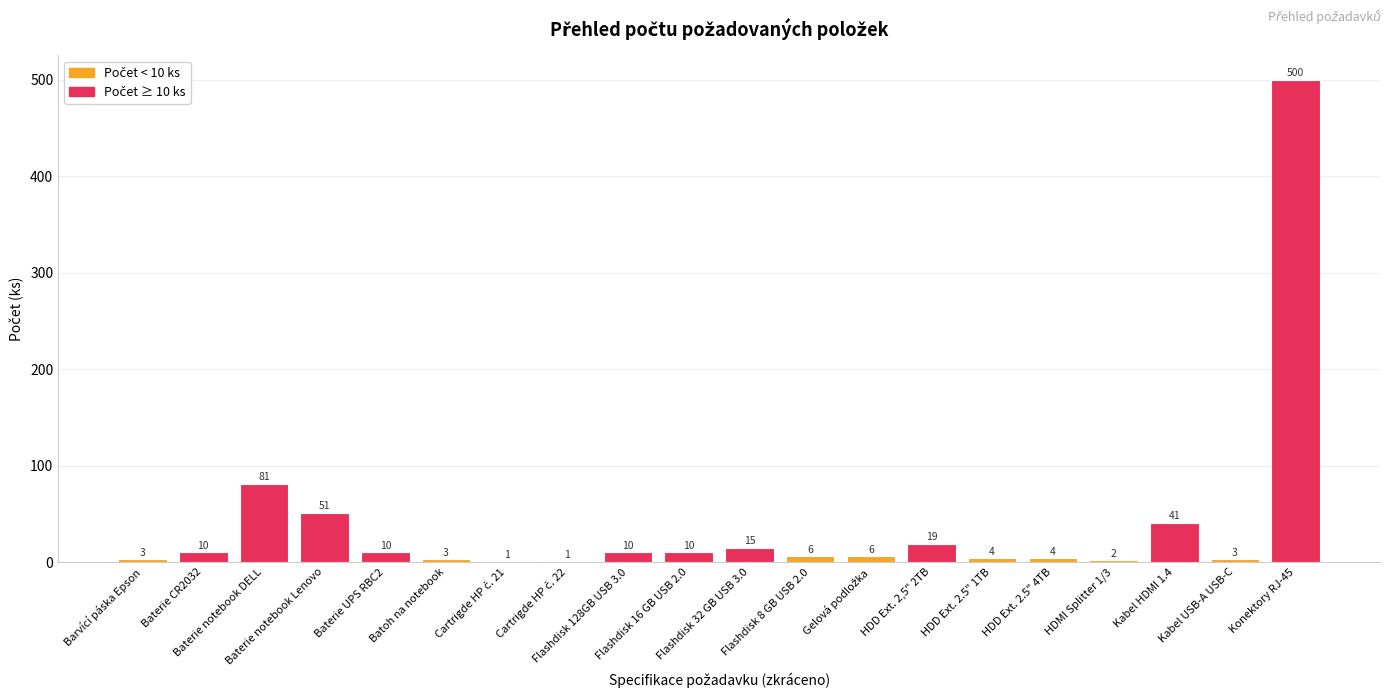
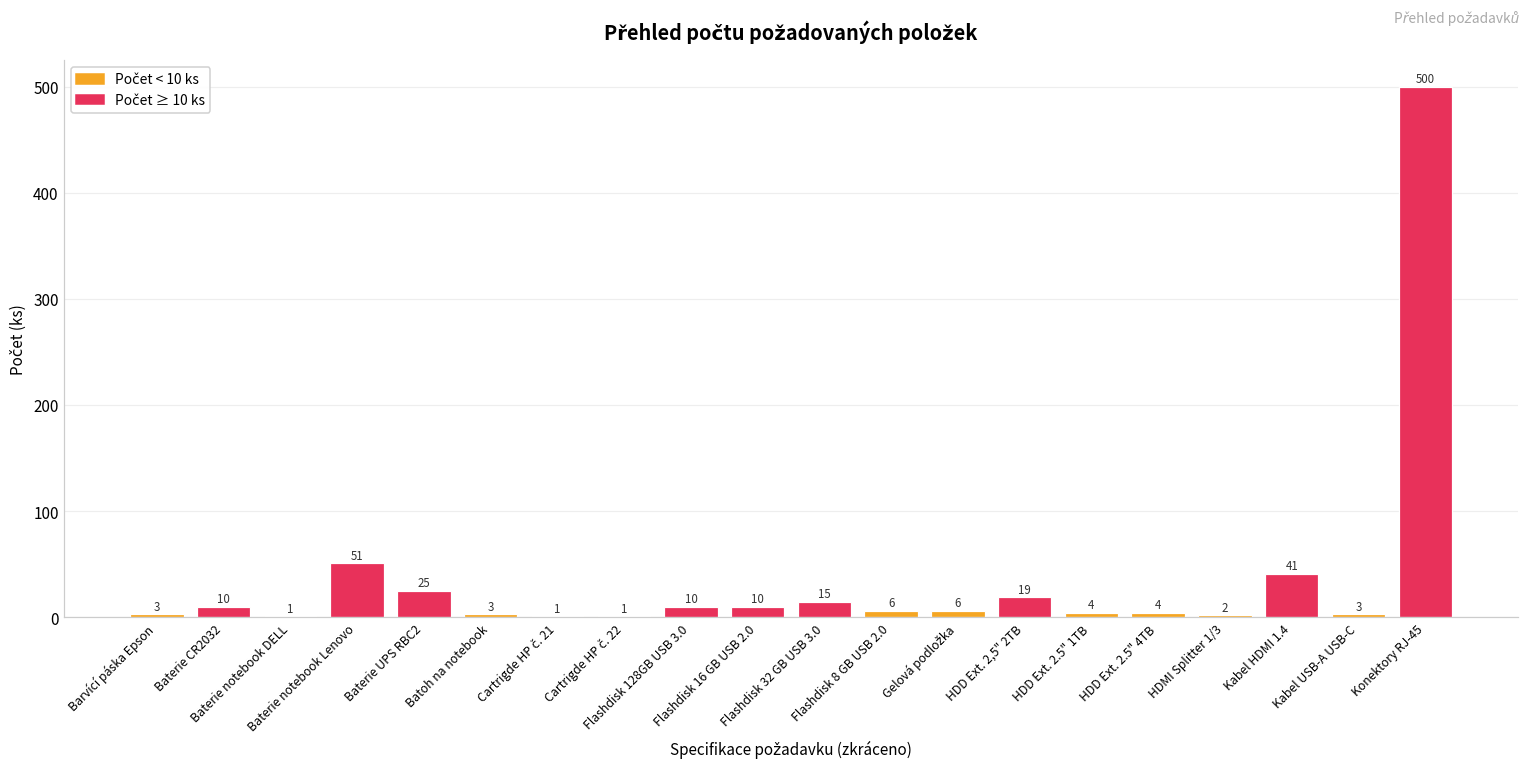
  {
    "Barvící páska Epson": 3,
    "Baterie CR2032": 10,
-   "Baterie notebook DELL": 81,
+   "Baterie notebook DELL": 1,
    "Baterie notebook Lenovo": 51,
-   "Baterie UPS RBC2": 10,
+   "Baterie UPS RBC2": 25,
    "Batoh na notebook": 3,
    "Cartrigde HP č. 21": 1,
    "Cartrigde HP č. 22": 1,
    "Flashdisk 128GB USB 3.0": 10,
    "Flashdisk 16 GB USB 2.0": 10,
    "Flashdisk 32 GB USB 3.0": 15,
    "Flashdisk 8 GB USB 2.0": 6,
    "Gelová podložka": 6,
    "HDD Ext. 2,5\" 2TB": 19,
    "HDD Ext. 2.5\" 1TB": 4,
    "HDD Ext. 2.5\" 4TB": 4,
    "HDMI Splitter 1/3": 2,
    "Kabel HDMI 1.4": 41,
    "Kabel USB-A USB-C": 3,
    "Konektory RJ-45": 500
  }
